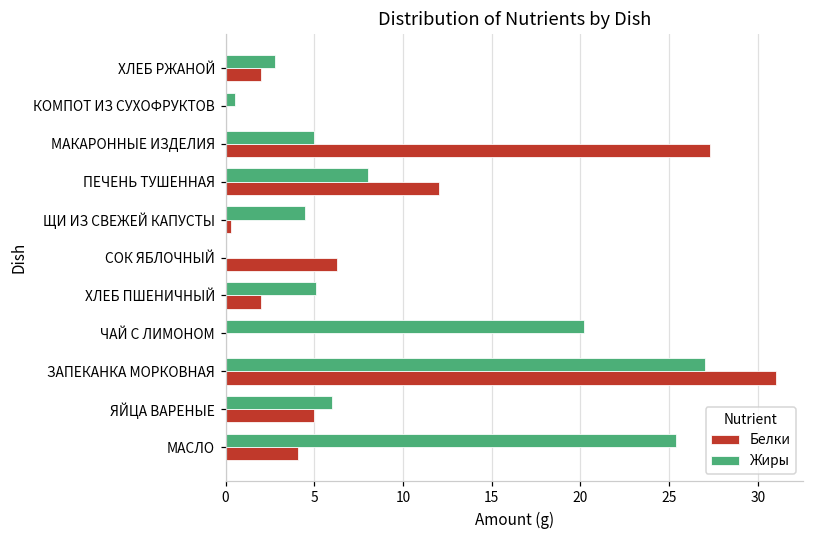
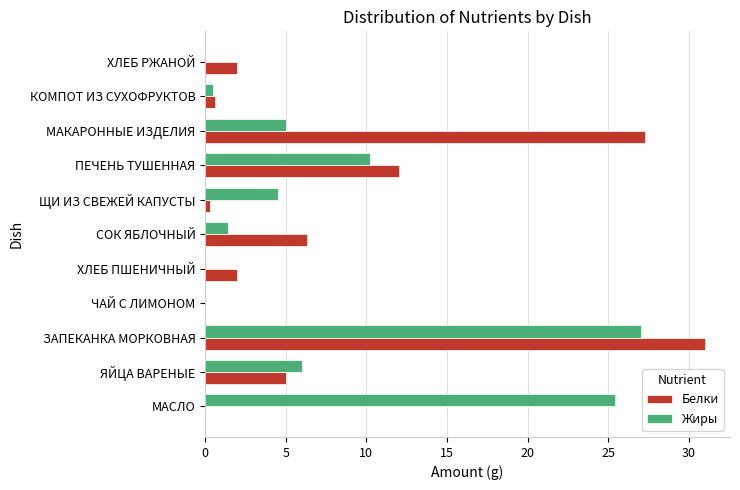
  {
    "Белки": {
      "ХЛЕБ РЖАНОЙ": 2.0,
-     "КОМПОТ ИЗ СУХОФРУКТОВ": 0.0,
+     "КОМПОТ ИЗ СУХОФРУКТОВ": 0.6,
      "МАКАРОННЫЕ ИЗДЕЛИЯ": 27.3,
      "ПЕЧЕНЬ ТУШЕННАЯ": 12.0,
      "ЩИ ИЗ СВЕЖЕЙ КАПУСТЫ": 0.3,
      "СОК ЯБЛОЧНЫЙ": 6.3,
      "ХЛЕБ ПШЕНИЧНЫЙ": 2.0,
      "ЧАЙ С ЛИМОНОМ": 0.0,
      "ЗАПЕКАНКА МОРКОВНАЯ": 31.0,
      "ЯЙЦА ВАРЕНЫЕ": 5.0,
-     "МАСЛО": 4.1
+     "МАСЛО": 0.0
    },
    "Жиры": {
-     "ХЛЕБ РЖАНОЙ": 2.8,
+     "ХЛЕБ РЖАНОЙ": 0.0,
      "КОМПОТ ИЗ СУХОФРУКТОВ": 0.5,
      "МАКАРОННЫЕ ИЗДЕЛИЯ": 5.0,
-     "ПЕЧЕНЬ ТУШЕННАЯ": 8.0,
+     "ПЕЧЕНЬ ТУШЕННАЯ": 10.2,
      "ЩИ ИЗ СВЕЖЕЙ КАПУСТЫ": 4.5,
-     "СОК ЯБЛОЧНЫЙ": 0.0,
-     "ХЛЕБ ПШЕНИЧНЫЙ": 5.1,
-     "ЧАЙ С ЛИМОНОМ": 20.2,
+     "СОК ЯБЛОЧНЫЙ": 1.4,
+     "ХЛЕБ ПШЕНИЧНЫЙ": 0.0,
+     "ЧАЙ С ЛИМОНОМ": 0.0,
      "ЗАПЕКАНКА МОРКОВНАЯ": 27.0,
      "ЯЙЦА ВАРЕНЫЕ": 6.0,
      "МАСЛО": 25.4
    }
  }
